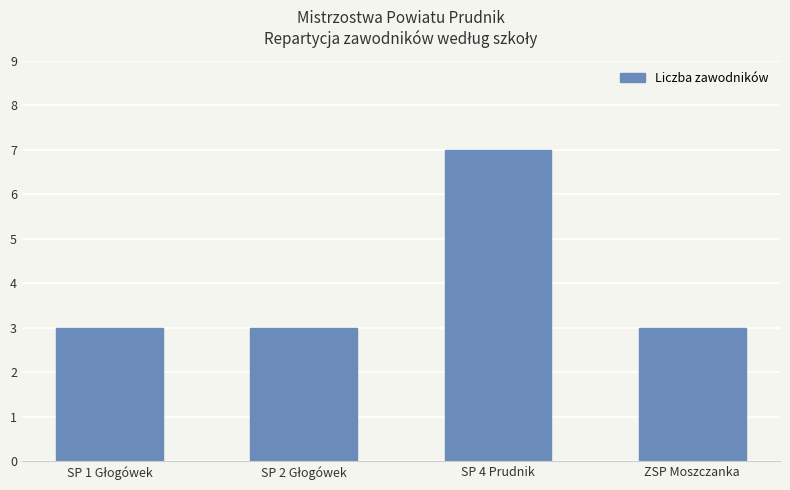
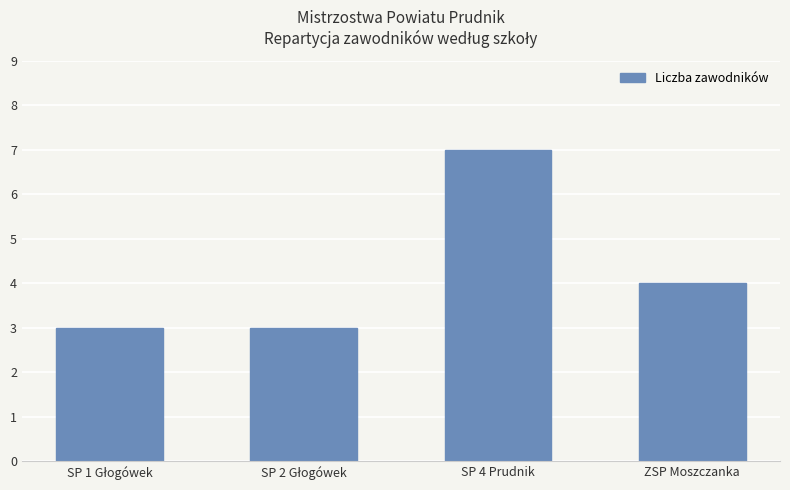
  {
    "SP 1 Głogówek": 3,
    "SP 2 Głogówek": 3,
    "SP 4 Prudnik": 7,
-   "ZSP Moszczanka": 3
+   "ZSP Moszczanka": 4
  }
